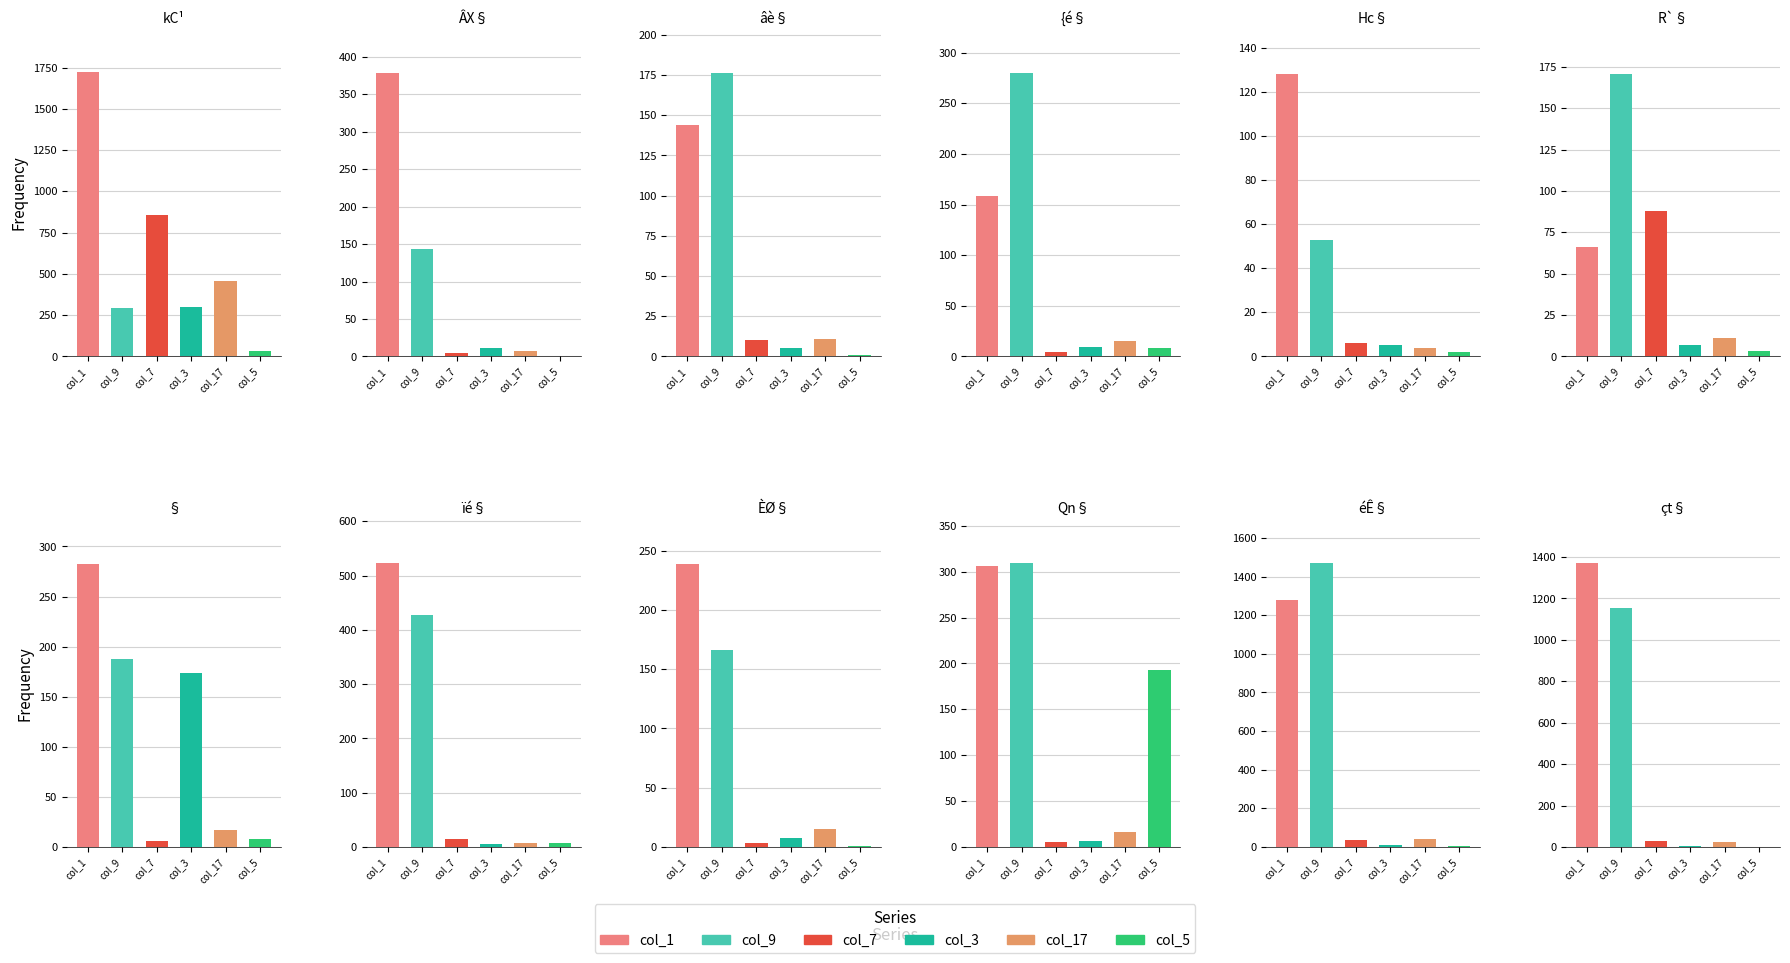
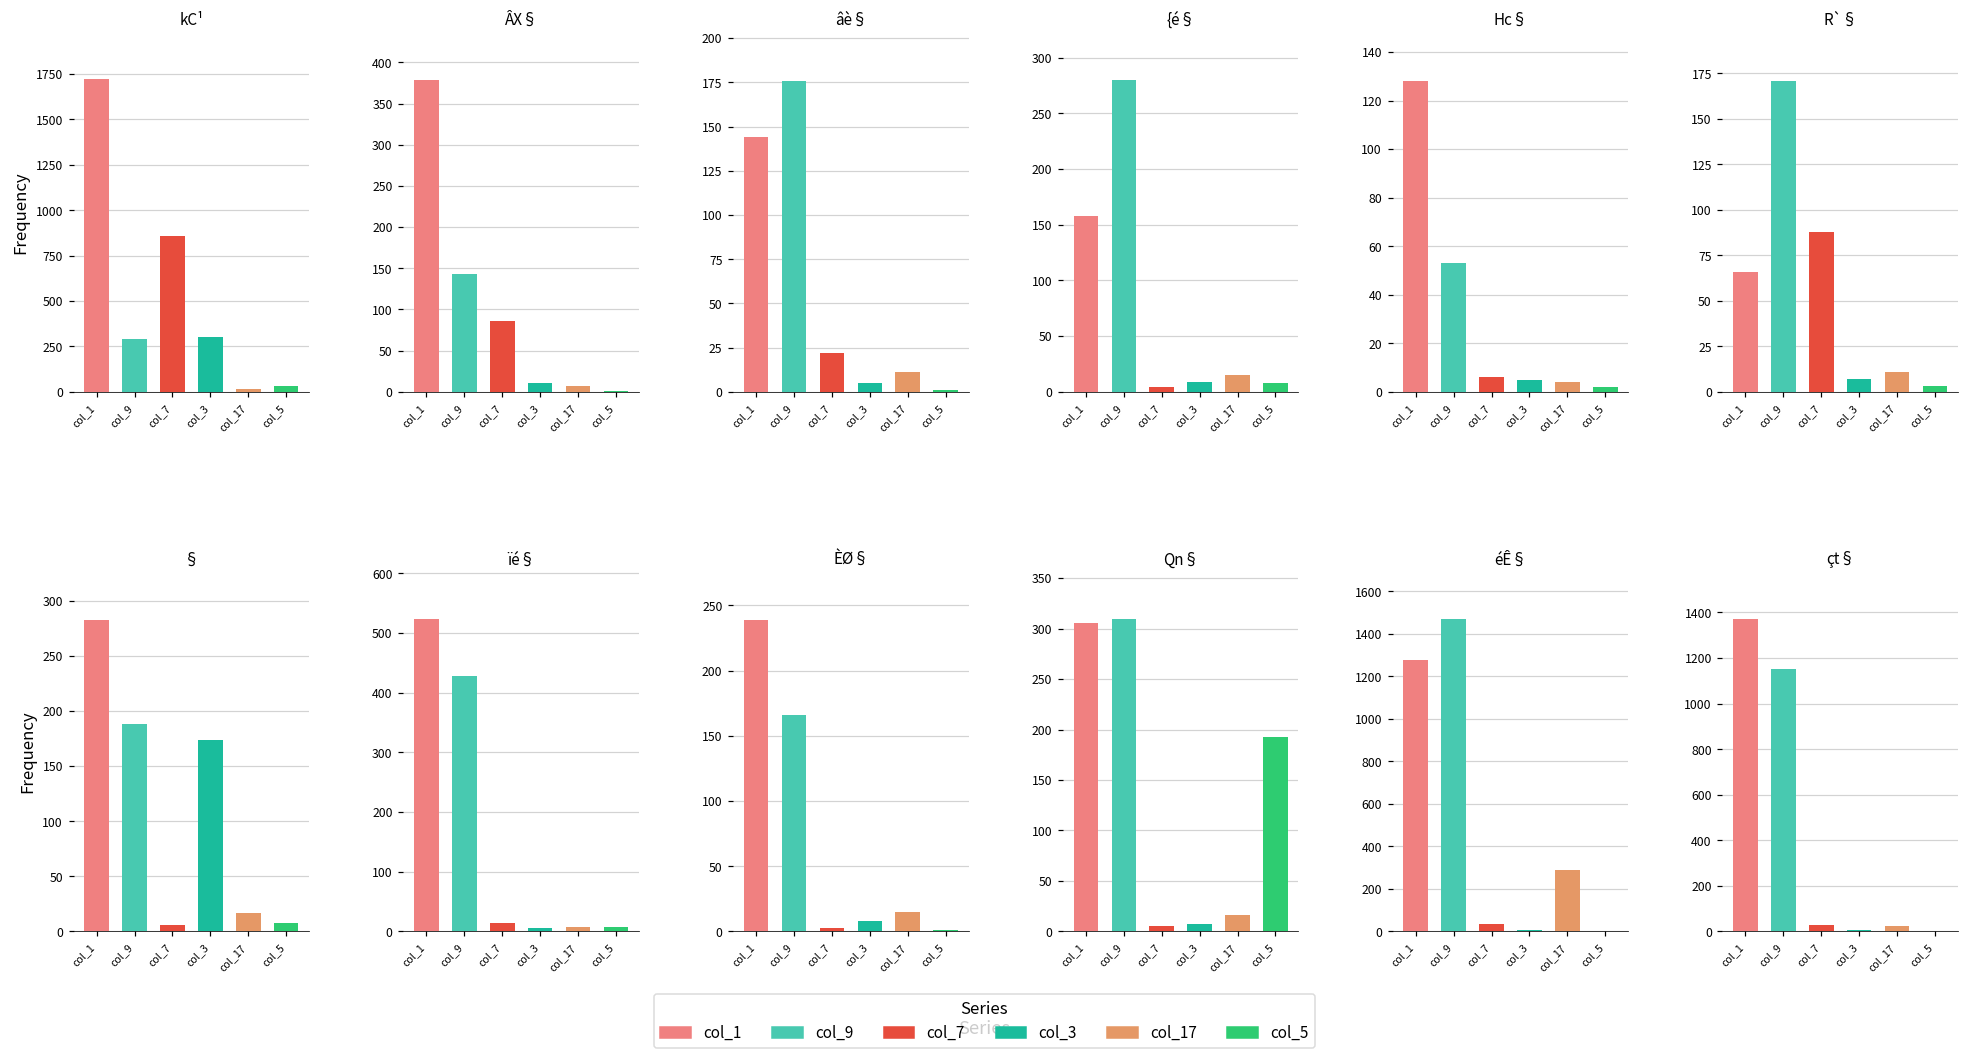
  {
    "kC¹": {
      "col_1": 1720,
      "col_9": 290,
      "col_7": 860,
      "col_3": 300,
-     "col_17": 460,
+     "col_17": 10,
      "col_5": 30
    },
    "ÂX§": {
      "col_1": 380,
      "col_9": 140,
-     "col_7": 0,
+     "col_7": 90,
      "col_3": 10,
      "col_17": 10
    },
    "âè§": {
      "col_1": 144,
      "col_9": 176,
-     "col_7": 10,
+     "col_7": 22,
      "col_3": 5,
      "col_17": 11
    },
    "{é§": {
      "col_1": 158,
      "col_9": 280,
      "col_7": 4,
      "col_3": 9,
      "col_17": 15,
      "col_5": 8
    },
    "Hc§": {
      "col_1": 128,
      "col_9": 53,
      "col_7": 6,
      "col_3": 5,
      "col_17": 4,
      "col_5": 2
    },
    "R`§": {
      "col_1": 66,
      "col_9": 171,
      "col_7": 88,
      "col_3": 7,
      "col_17": 11,
      "col_5": 3
    },
    "§": {
      "col_1": 283,
      "col_9": 188,
      "col_7": 6,
      "col_3": 174,
      "col_17": 17,
      "col_5": 8
    },
    "ïé§": {
      "col_1": 520,
      "col_9": 430,
      "col_7": 10,
      "col_3": 10,
      "col_17": 10,
      "col_5": 10
    },
    "ÈØ§": {
      "col_1": 239,
      "col_9": 166,
      "col_7": 3,
      "col_3": 8,
      "col_17": 15
    },
    "Qn§": {
      "col_1": 310,
      "col_9": 310,
      "col_7": 10,
      "col_3": 10,
      "col_17": 20,
      "col_5": 190
    },
    "éÊ§": {
      "col_1": 1280,
      "col_9": 1470,
      "col_7": 40,
-     "col_17": 40
+     "col_17": 290
    },
    "çt§": {
      "col_1": 1370,
      "col_9": 1150,
      "col_7": 30,
      "col_17": 30
    }
  }
